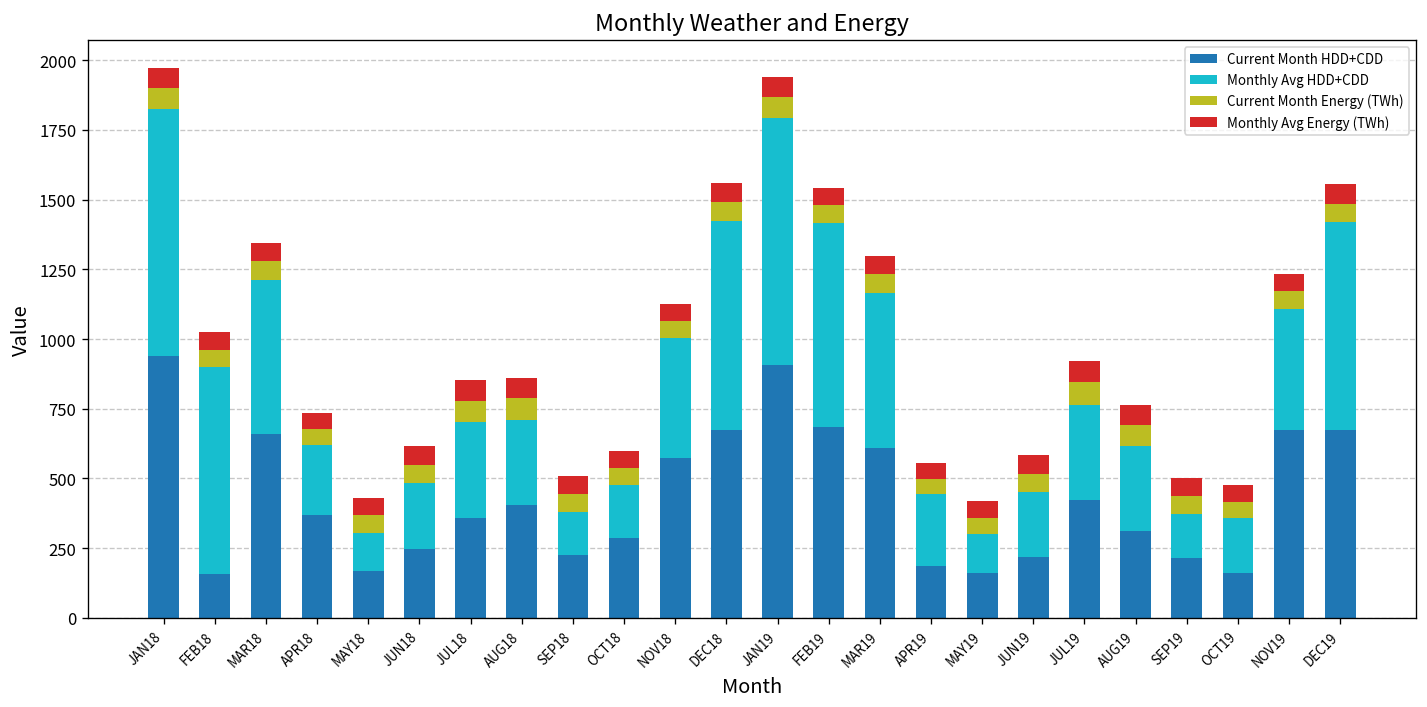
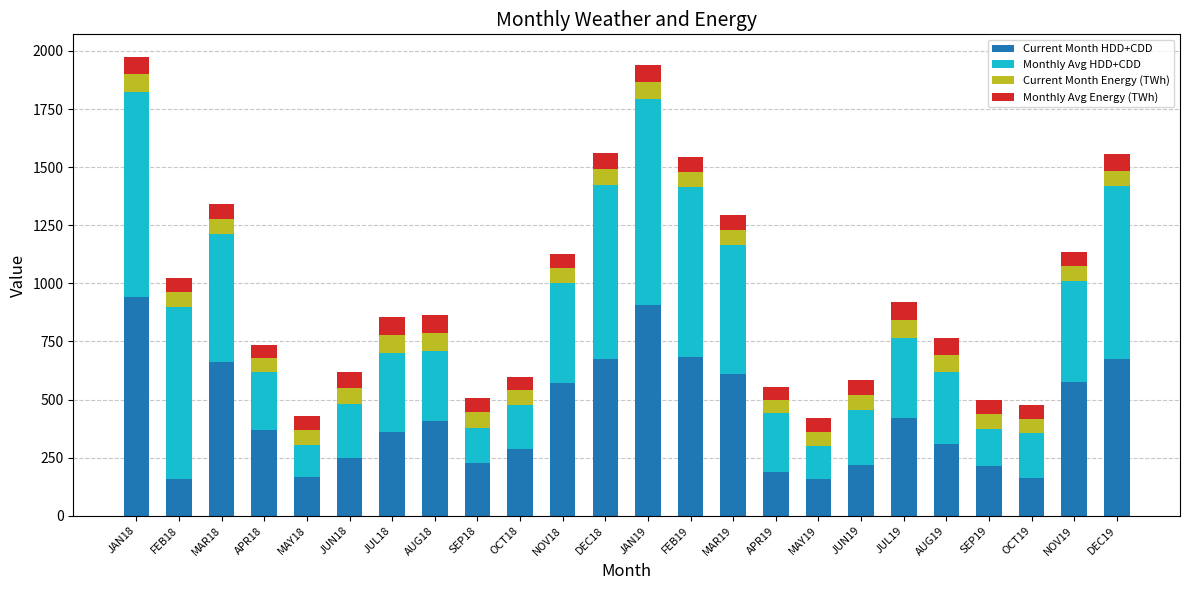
  {
    "Current Month HDD+CDD": {
      "JAN18": 940,
      "FEB18": 160,
      "MAR18": 660,
      "APR18": 370,
      "MAY18": 170,
      "JUN18": 250,
      "JUL18": 360,
      "AUG18": 410,
      "SEP18": 230,
      "OCT18": 290,
      "NOV18": 570,
      "DEC18": 670,
      "JAN19": 910,
      "FEB19": 680,
      "MAR19": 610,
      "APR19": 190,
      "MAY19": 160,
      "JUN19": 220,
      "JUL19": 420,
      "AUG19": 310,
      "SEP19": 220,
      "OCT19": 160,
-     "NOV19": 670,
+     "NOV19": 570,
      "DEC19": 670
    },
    "Monthly Avg HDD+CDD": {
      "JAN18": 880,
      "FEB18": 740,
      "MAR18": 550,
      "APR18": 250,
      "MAY18": 140,
      "JUN18": 240,
      "JUL18": 340,
      "AUG18": 300,
      "SEP18": 150,
      "OCT18": 190,
      "NOV18": 430,
      "DEC18": 750,
      "JAN19": 890,
      "FEB19": 730,
      "MAR19": 560,
      "APR19": 260,
      "MAY19": 140,
      "JUN19": 240,
      "JUL19": 340,
      "AUG19": 310,
      "SEP19": 160,
      "OCT19": 200,
      "NOV19": 440,
      "DEC19": 740
    },
    "Current Month Energy (TWh)": {
      "JAN18": 80,
      "FEB18": 60,
      "MAR18": 70,
      "APR18": 60,
      "MAY18": 60,
      "JUN18": 70,
      "JUL18": 80,
      "AUG18": 80,
      "SEP18": 70,
      "OCT18": 60,
      "NOV18": 60,
      "DEC18": 70,
      "JAN19": 70,
      "FEB19": 60,
      "MAR19": 70,
      "APR19": 60,
      "MAY19": 60,
      "JUN19": 60,
      "JUL19": 80,
      "AUG19": 70,
      "SEP19": 60,
      "OCT19": 60,
      "NOV19": 60,
      "DEC19": 70
    },
    "Monthly Avg Energy (TWh)": {
      "JAN18": 70,
      "FEB18": 60,
      "MAR18": 60,
      "APR18": 60,
      "MAY18": 60,
      "JUN18": 70,
      "JUL18": 80,
      "AUG18": 70,
      "SEP18": 60,
      "OCT18": 60,
      "NOV18": 60,
      "DEC18": 70,
      "JAN19": 70,
      "FEB19": 60,
      "MAR19": 60,
      "APR19": 60,
      "MAY19": 60,
      "JUN19": 70,
      "JUL19": 80,
      "AUG19": 70,
      "SEP19": 60,
      "OCT19": 60,
      "NOV19": 60,
      "DEC19": 70
    }
  }
